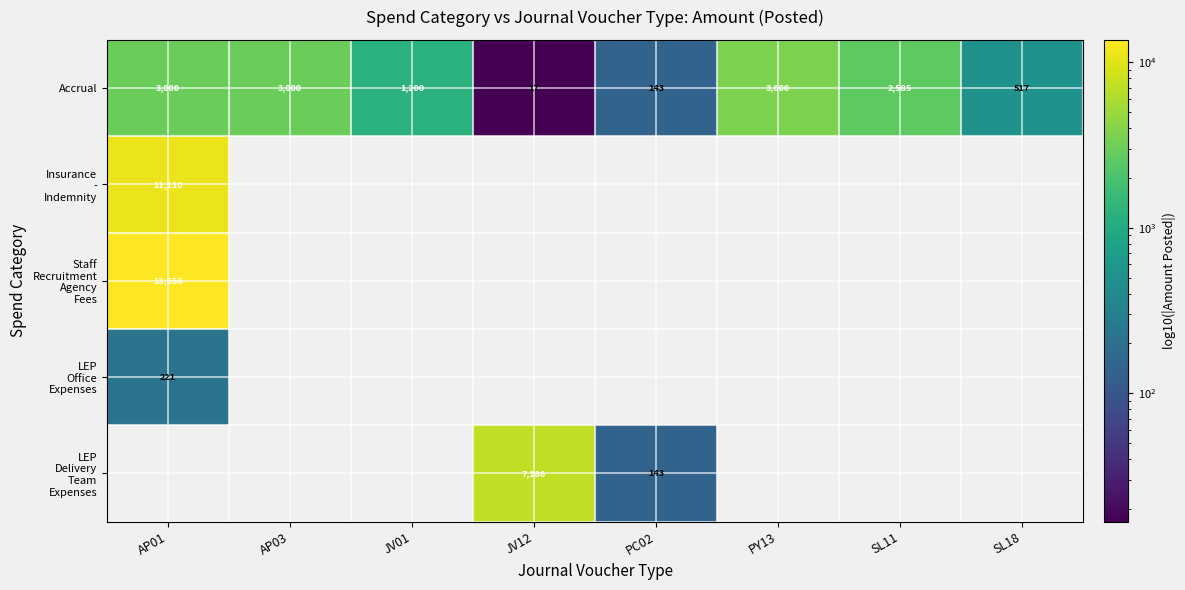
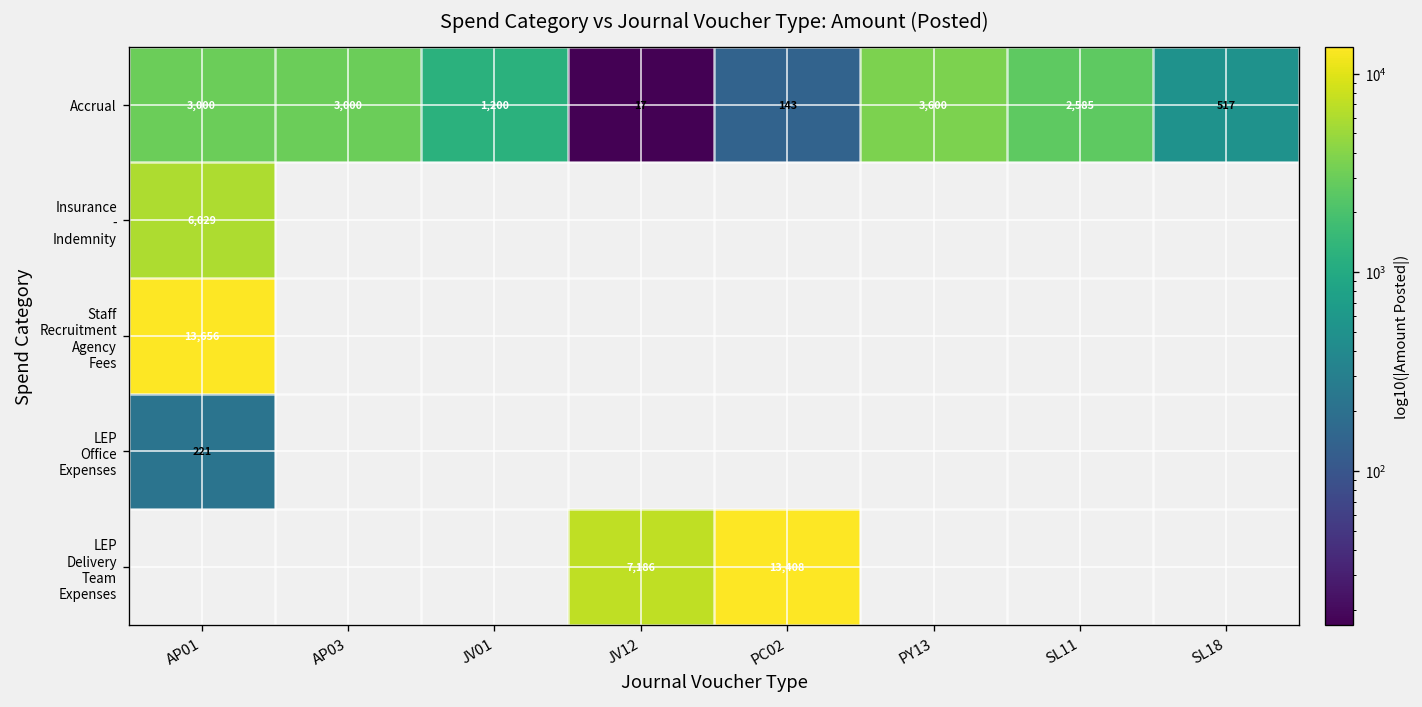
  {
    "Accrual": {
      "AP01": "3,000",
      "AP03": "3,000",
      "JV01": "1,200",
      "JV12": "17",
      "PC02": "143",
      "PY13": "3,600",
      "SL11": "2,585",
      "SL18": "517"
    },
    "Insurance - Indemnity": {
-     "AP01": "11,110"
+     "AP01": "6,029"
    },
    "Staff Recruitment Agency Fees": {
      "AP01": "13,656"
    },
    "LEP Office Expenses": {
      "AP01": "221"
    },
    "LEP Delivery Team Expenses": {
      "JV12": "7,186",
-     "PC02": "143"
+     "PC02": "13,408"
    }
  }
